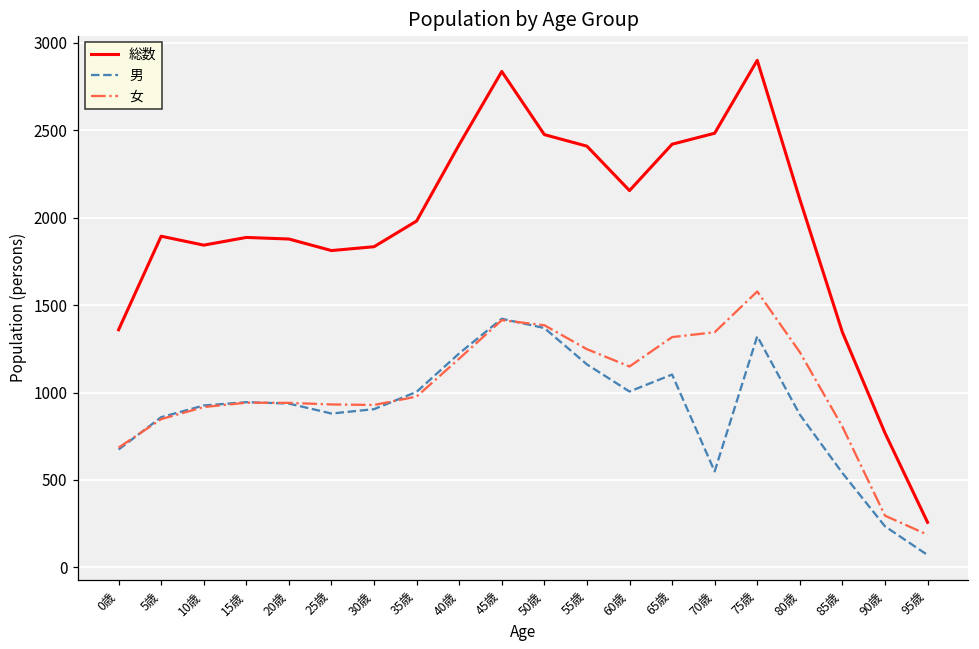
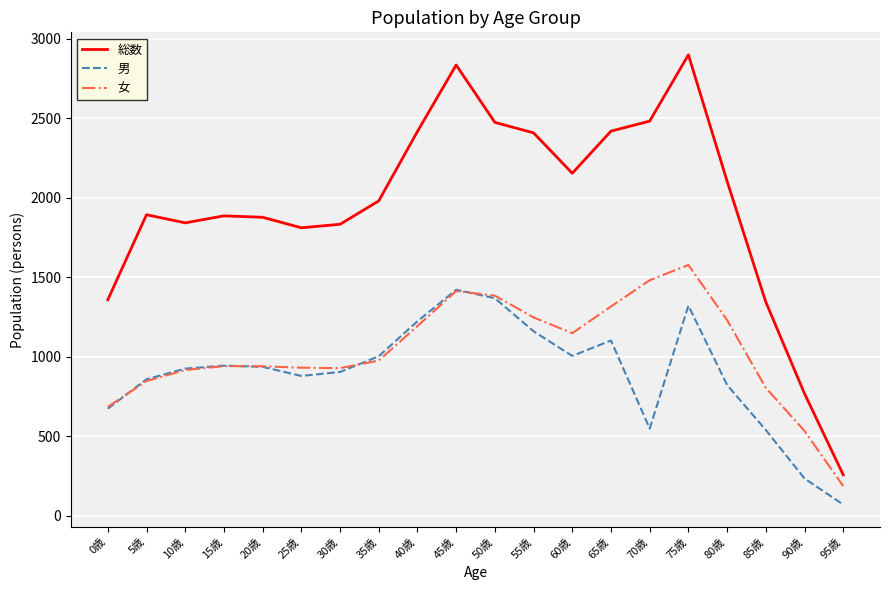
  {
    "総数": {
      "0歳": 1360,
      "5歳": 1890,
      "10歳": 1840,
      "15歳": 1890,
      "20歳": 1880,
      "25歳": 1810,
      "30歳": 1830,
      "35歳": 1980,
      "40歳": 2420,
      "45歳": 2840,
      "50歳": 2480,
      "55歳": 2410,
      "60歳": 2160,
      "65歳": 2420,
      "70歳": 2480,
      "75歳": 2900,
      "80歳": 2110,
      "85歳": 1350,
      "90歳": 770,
      "95歳": 260
    },
    "男": {
      "25歳": 880,
      "30歳": 910,
      "35歳": 1000,
      "40歳": 1220,
      "55歳": 1160,
      "60歳": 1010,
      "65歳": 1100,
      "70歳": 550,
      "75歳": 1320,
-     "80歳": 870,
+     "80歳": 820,
      "85歳": 540,
      "90歳": 240,
      "95歳": 70
    },
    "女": {
      "25歳": 930,
      "30歳": 930,
      "35歳": 980,
      "40歳": 1190,
      "55歳": 1250,
      "60歳": 1150,
      "65歳": 1320,
-     "70歳": 1350,
+     "70歳": 1480,
      "75歳": 1580,
      "80歳": 1230,
      "85歳": 810,
-     "90歳": 300,
+     "90歳": 530,
      "95歳": 190
    }
  }
